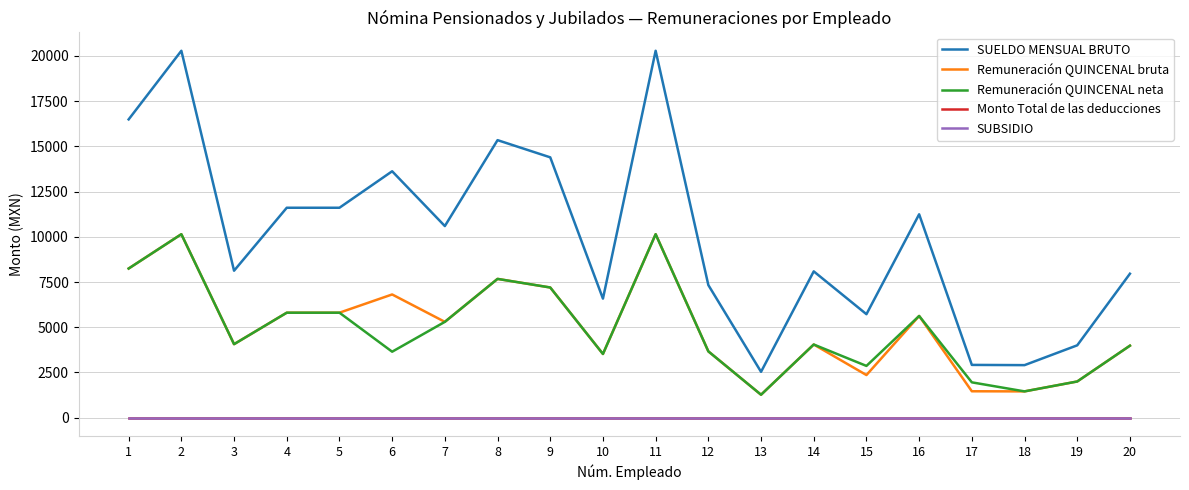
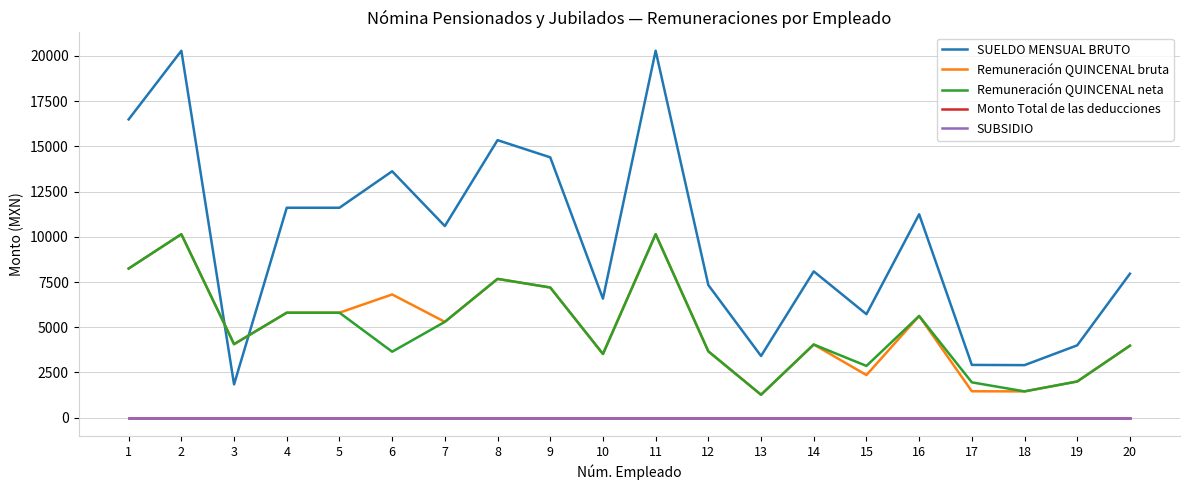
  {
    "SUELDO MENSUAL BRUTO": {
      "1": 16500,
      "2": 20300,
-     "3": 8100,
+     "3": 1800,
      "4": 11600,
      "5": 11600,
      "6": 13600,
      "7": 10600,
      "8": 15300,
      "9": 14400,
      "10": 6600,
      "11": 20300,
      "12": 7300,
-     "13": 2500,
+     "13": 3400,
      "14": 8100,
      "15": 5700,
      "16": 11200,
      "17": 2900,
      "18": 2900,
      "19": 4000,
      "20": 8000
    },
    "Remuneración QUINCENAL bruta": {
      "6": 6800,
      "15": 2400,
      "17": 1500
    },
    "Remuneración QUINCENAL neta": {
      "6": 3600,
      "15": 2900,
      "17": 2000
    },
    "SUBSIDIO": {
      "1": 0,
      "2": 0,
      "3": 0,
      "4": 0,
      "5": 0,
      "6": 0,
      "7": 0,
      "8": 0,
      "9": 0,
      "10": 0,
      "11": 0,
      "12": 0,
      "13": 0,
      "14": 0,
      "15": 0,
      "16": 0,
      "17": 0,
      "18": 0,
      "19": 0,
      "20": 0
    }
  }
